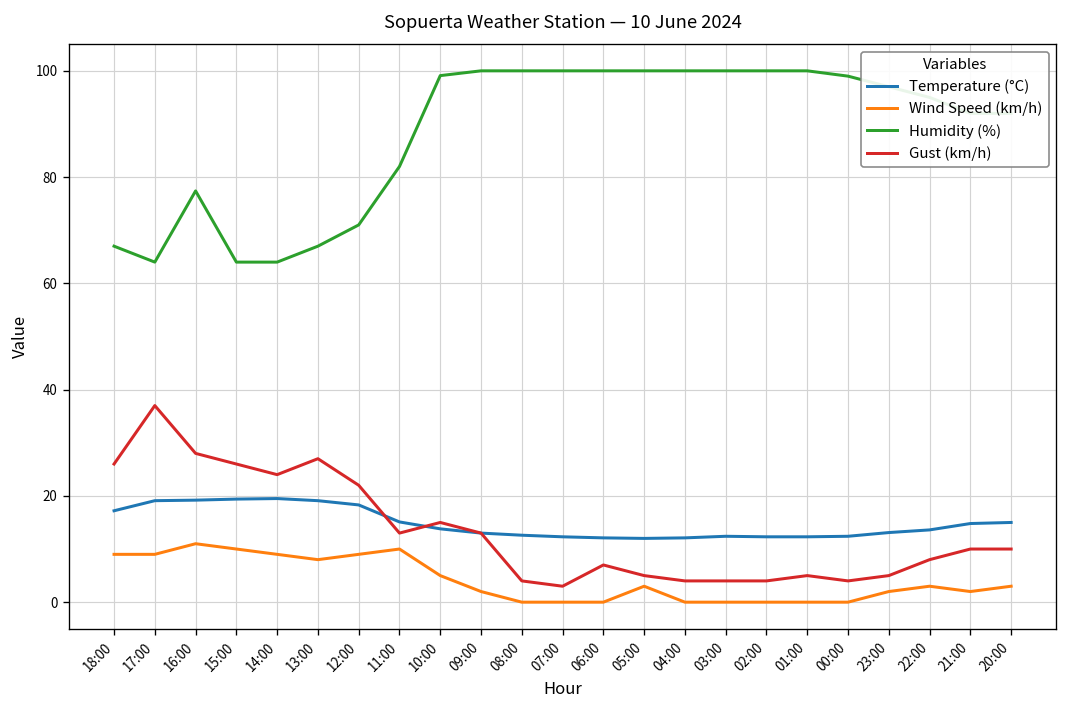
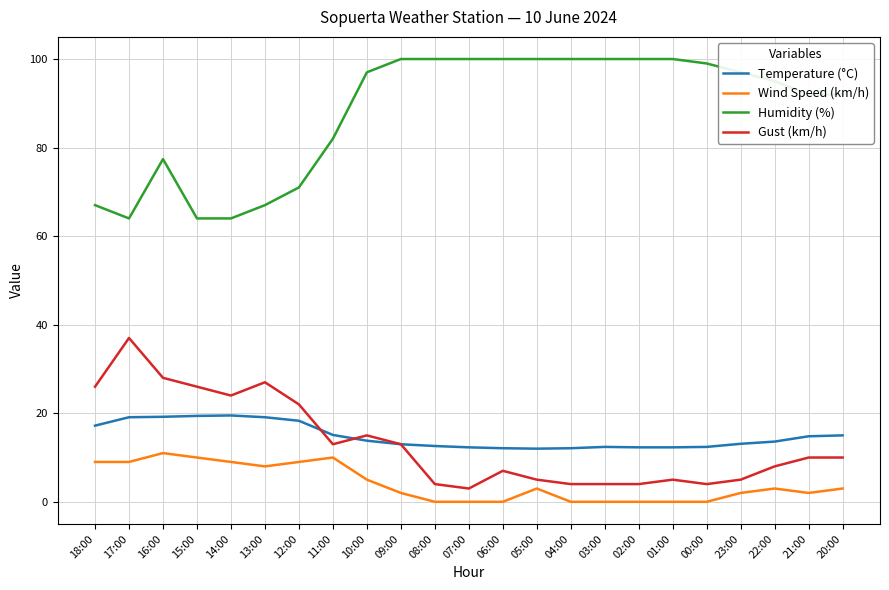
  {
    "Temperature (°C)": {
      "18:00": 17,
      "17:00": 19,
      "16:00": 19,
      "15:00": 19,
      "14:00": 20,
      "13:00": 19,
      "12:00": 18,
      "11:00": 15,
      "10:00": 14,
      "08:00": 13,
      "07:00": 12,
      "06:00": 12,
      "05:00": 12,
      "04:00": 12,
      "03:00": 12,
      "02:00": 12,
      "01:00": 12,
      "00:00": 12,
      "23:00": 13,
      "22:00": 14,
      "21:00": 15,
      "20:00": 15
    },
    "Wind Speed (km/h)": {
      "18:00": 9,
      "17:00": 9,
      "16:00": 11,
      "15:00": 10,
      "14:00": 9,
      "13:00": 8,
      "12:00": 9,
      "11:00": 10,
      "10:00": 5,
      "09:00": 2,
      "08:00": 0,
      "07:00": 0,
      "06:00": 0,
      "05:00": 3,
      "04:00": 0,
      "03:00": 0,
      "02:00": 0,
      "01:00": 0,
      "00:00": 0,
      "23:00": 2,
      "22:00": 3,
      "21:00": 2,
      "20:00": 3
    },
    "Humidity (%)": {
      "18:00": 67,
      "17:00": 64,
      "16:00": 77,
      "15:00": 64,
      "14:00": 64,
      "13:00": 67,
      "12:00": 71,
      "11:00": 82,
-     "10:00": 99,
+     "10:00": 97,
      "09:00": 100,
      "08:00": 100,
      "07:00": 100,
      "06:00": 100,
      "05:00": 100,
      "04:00": 100,
      "03:00": 100,
      "02:00": 100,
      "01:00": 100,
      "00:00": 99
    },
    "Gust (km/h)": {
      "18:00": 26,
      "17:00": 37,
      "16:00": 28,
      "15:00": 26,
      "14:00": 24,
      "13:00": 27,
      "12:00": 22,
      "11:00": 13,
      "10:00": 15,
      "08:00": 4,
      "07:00": 3,
      "06:00": 7,
      "05:00": 5,
      "04:00": 4,
      "03:00": 4,
      "02:00": 4,
      "01:00": 5,
      "00:00": 4,
      "23:00": 5,
      "22:00": 8,
      "21:00": 10,
      "20:00": 10
    }
  }
